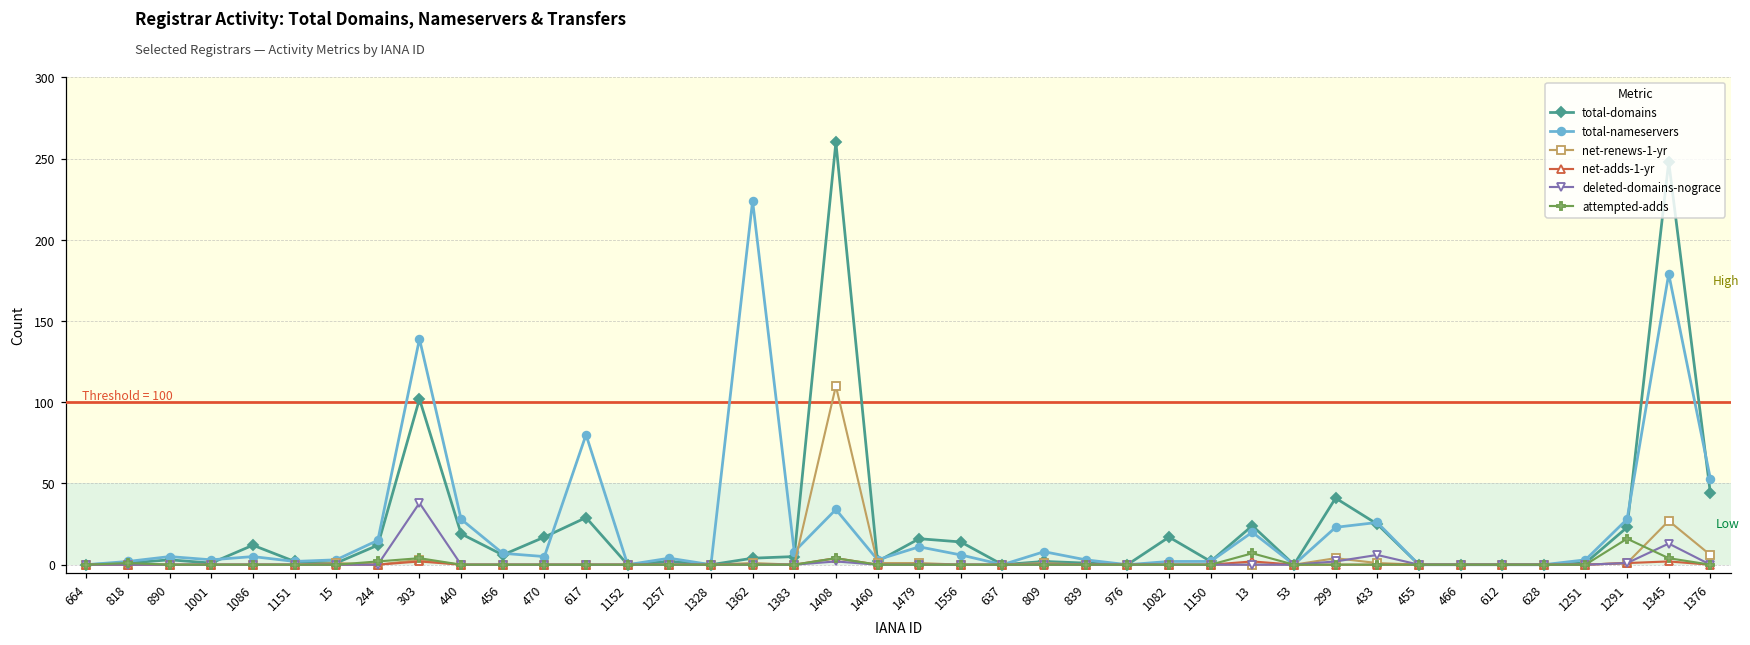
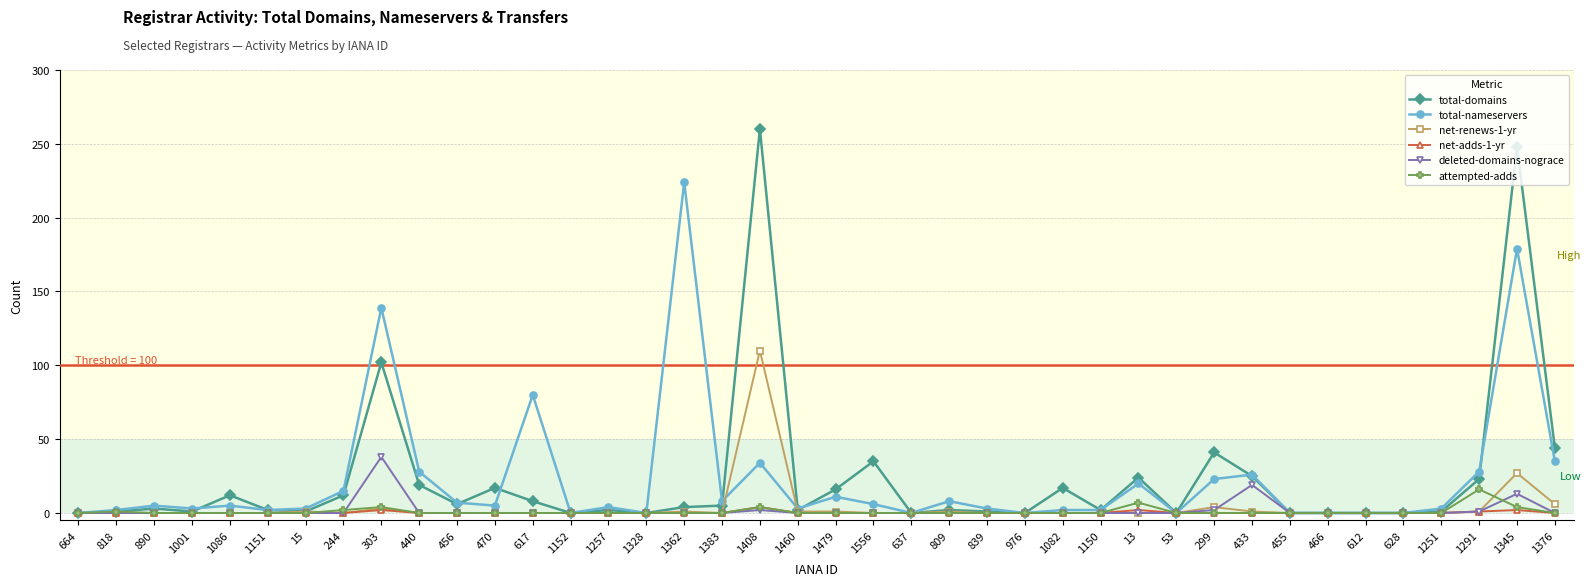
  {
    "total-domains": {
      "890": 3,
      "1086": 12,
      "244": 12,
      "303": 102,
      "440": 19,
      "470": 17,
-     "617": 29,
+     "617": 8,
      "1257": 2,
      "1362": 4,
      "1383": 5,
      "1408": 260,
      "1479": 16,
-     "1556": 14,
+     "1556": 35,
      "1082": 17,
      "13": 24,
      "299": 41,
      "1291": 23,
      "1376": 44
    },
    "total-nameservers": {
      "890": 5,
      "1001": 3,
      "1086": 5,
      "15": 3,
      "244": 15,
      "303": 139,
      "440": 28,
      "470": 5,
      "617": 80,
      "1257": 4,
      "1362": 224,
      "1383": 8,
      "1408": 34,
      "1479": 11,
      "1556": 6,
      "809": 8,
      "839": 3,
      "1082": 2,
      "13": 20,
      "299": 23,
      "1251": 3,
      "1291": 28,
      "1345": 179,
-     "1376": 53
+     "1376": 35
    },
    "net-renews-1-yr": {
      "1408": 110,
      "299": 4,
      "1345": 27,
      "1376": 6
    },
    "net-adds-1-yr": {
      "13": 2,
      "1345": 2
    },
    "deleted-domains-nograce": {
      "303": 38,
      "1408": 2,
      "299": 2,
-     "433": 6,
+     "433": 19,
      "1345": 13
    },
    "attempted-adds": {
      "244": 2,
      "13": 7,
      "1291": 16,
      "1345": 4
    }
  }
